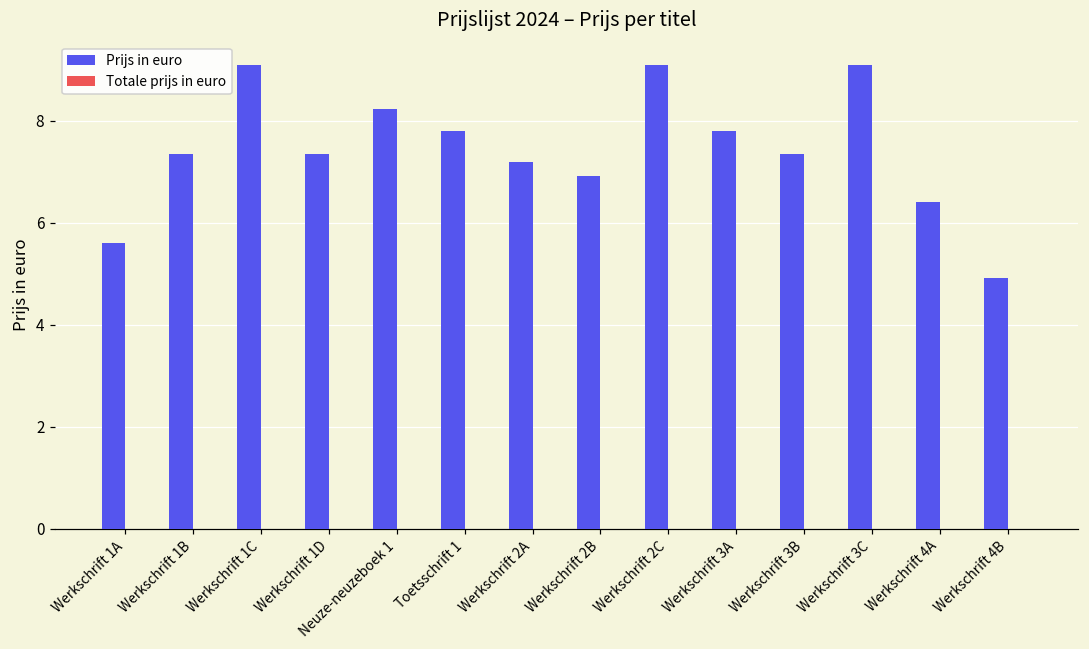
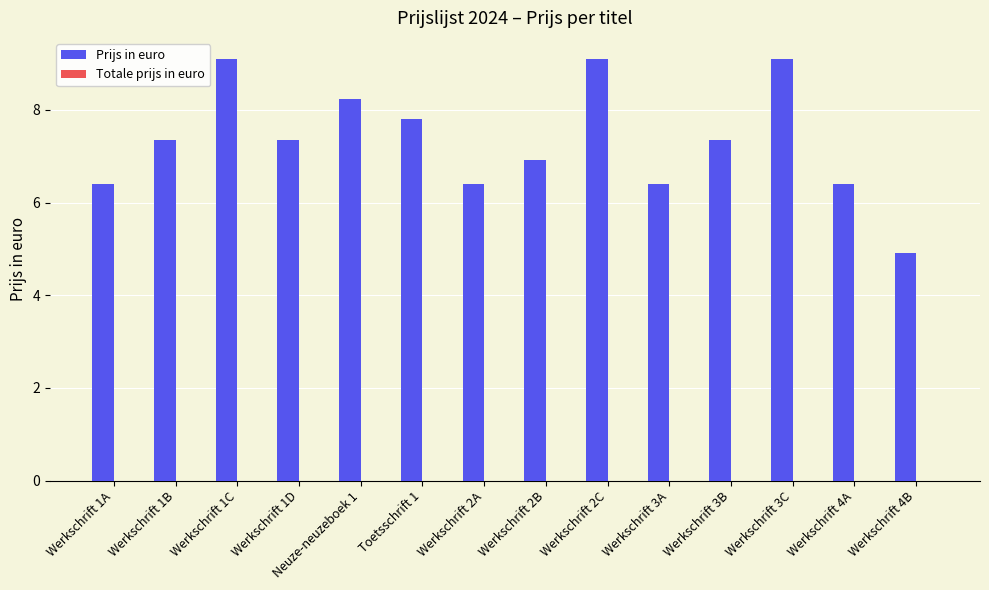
  {
    "Prijs in euro": {
-     "Werkschrift 1A": 5.6,
+     "Werkschrift 1A": 6.4,
      "Werkschrift 1B": 7.4,
      "Werkschrift 1C": 9.1,
      "Werkschrift 1D": 7.4,
      "Neuze-neuzeboek 1": 8.2,
      "Toetsschrift 1": 7.8,
-     "Werkschrift 2A": 7.2,
+     "Werkschrift 2A": 6.4,
      "Werkschrift 2B": 6.9,
      "Werkschrift 2C": 9.1,
-     "Werkschrift 3A": 7.8,
+     "Werkschrift 3A": 6.4,
      "Werkschrift 3B": 7.4,
      "Werkschrift 3C": 9.1,
      "Werkschrift 4A": 6.4,
      "Werkschrift 4B": 4.9
    },
    "Totale prijs in euro": {
      "Werkschrift 1A": 0.0,
      "Werkschrift 1B": 0.0,
      "Werkschrift 1C": 0.0,
      "Werkschrift 1D": 0.0,
      "Neuze-neuzeboek 1": 0.0,
      "Toetsschrift 1": 0.0,
      "Werkschrift 2A": 0.0,
      "Werkschrift 2B": 0.0,
      "Werkschrift 2C": 0.0,
      "Werkschrift 3A": 0.0,
      "Werkschrift 3B": 0.0,
      "Werkschrift 3C": 0.0,
      "Werkschrift 4A": 0.0,
      "Werkschrift 4B": 0.0
    }
  }
